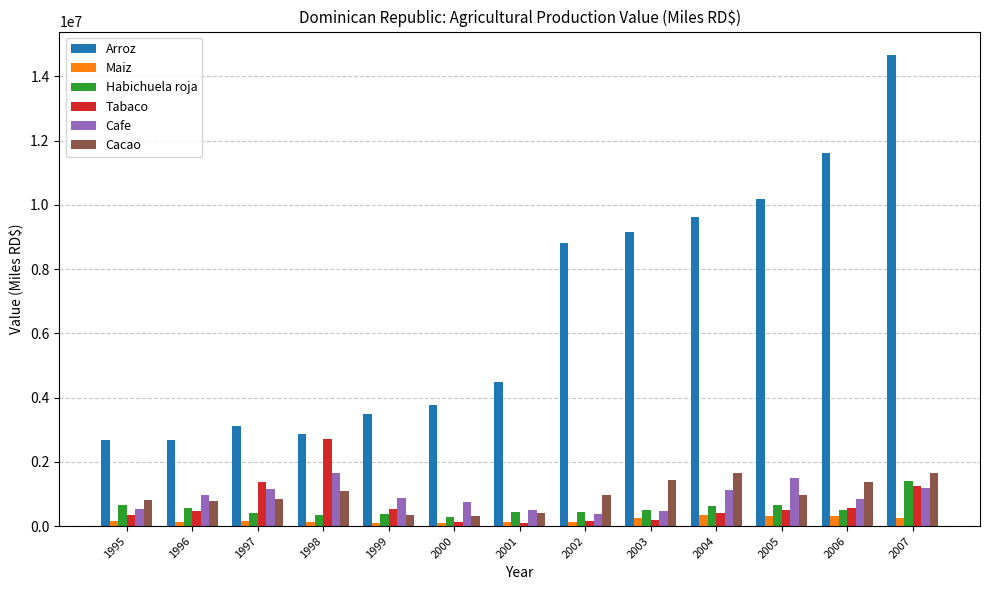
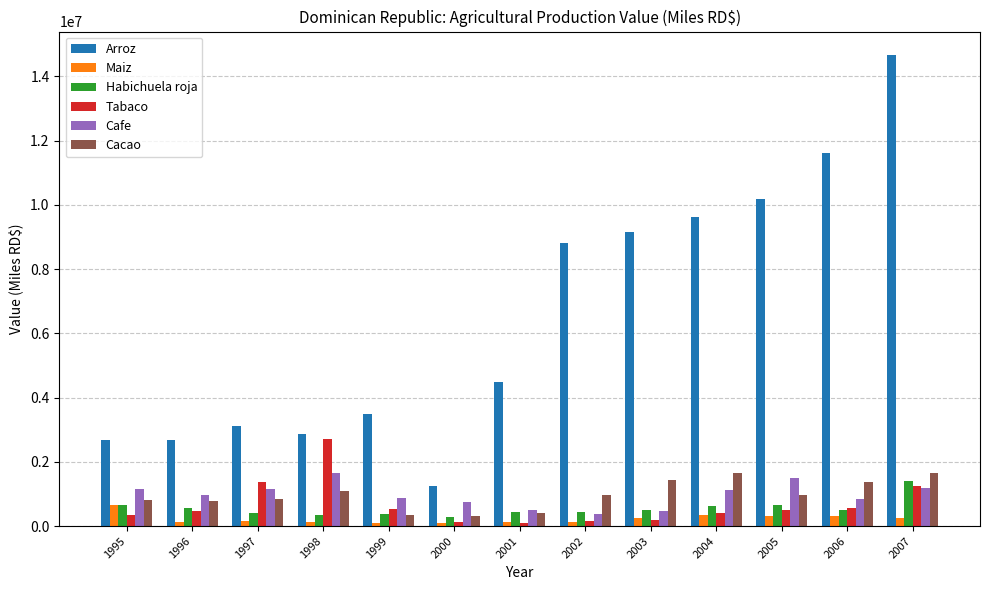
  {
    "Arroz": {
      "1995": 2700000,
      "1996": 2700000,
      "1997": 3100000,
      "1998": 2900000,
      "1999": 3500000,
-     "2000": 3800000,
+     "2000": 1200000,
      "2001": 4500000,
      "2002": 8800000,
      "2003": 9200000,
      "2004": 9600000,
      "2005": 10200000,
      "2006": 11600000,
      "2007": 14700000
    },
    "Maiz": {
-     "1995": 100000,
+     "1995": 700000,
      "1996": 100000,
      "1997": 100000,
      "1998": 100000,
      "1999": 100000,
      "2000": 100000,
      "2001": 100000,
      "2002": 100000,
      "2003": 200000,
      "2004": 300000,
      "2005": 300000,
      "2006": 300000,
      "2007": 300000
    },
    "Habichuela roja": {
      "1995": 600000,
      "1996": 600000,
      "1997": 400000,
      "1998": 300000,
      "1999": 400000,
      "2000": 300000,
      "2001": 500000,
      "2002": 500000,
      "2003": 500000,
      "2004": 600000,
      "2005": 600000,
      "2006": 500000,
      "2007": 1400000
    },
    "Tabaco": {
      "1995": 400000,
      "1996": 500000,
      "1997": 1400000,
      "1998": 2700000,
      "1999": 500000,
      "2000": 100000,
      "2001": 100000,
      "2002": 200000,
      "2003": 200000,
      "2004": 400000,
      "2005": 500000,
      "2006": 500000,
      "2007": 1200000
    },
    "Cafe": {
-     "1995": 500000,
+     "1995": 1200000,
      "1996": 1000000,
      "1997": 1200000,
      "1998": 1600000,
      "1999": 900000,
      "2000": 700000,
      "2001": 500000,
      "2002": 400000,
      "2003": 500000,
      "2004": 1100000,
      "2005": 1500000,
      "2006": 800000,
      "2007": 1200000
    },
    "Cacao": {
      "1995": 800000,
      "1996": 800000,
      "1997": 800000,
      "1998": 1100000,
      "1999": 300000,
      "2000": 300000,
      "2001": 400000,
      "2002": 1000000,
      "2003": 1400000,
      "2004": 1700000,
      "2005": 1000000,
      "2006": 1400000,
      "2007": 1700000
    }
  }
